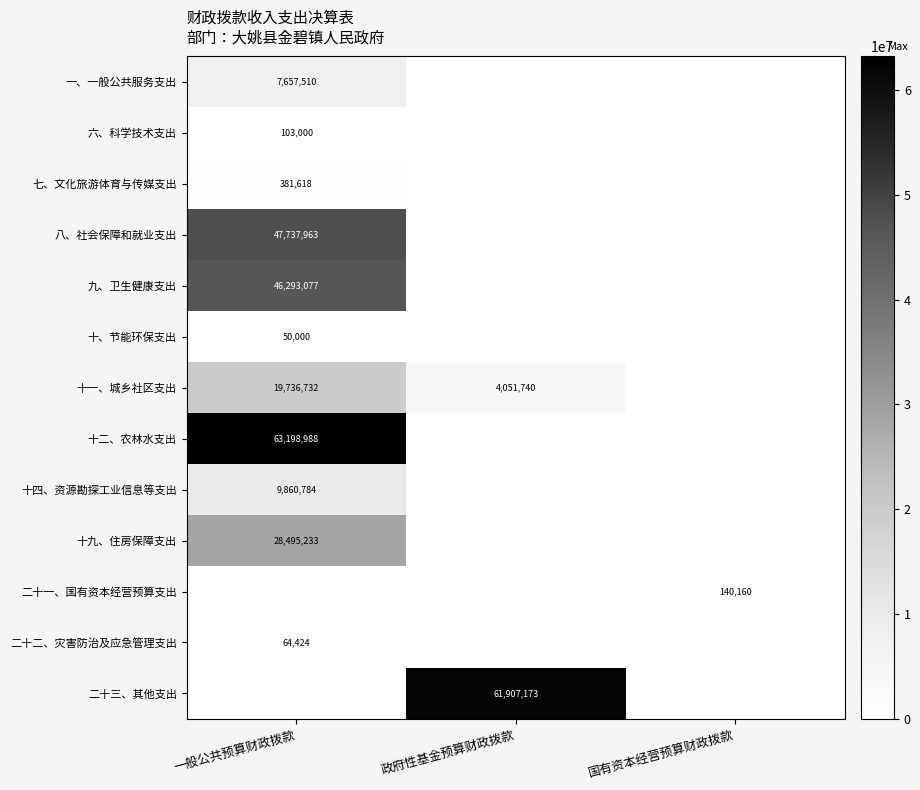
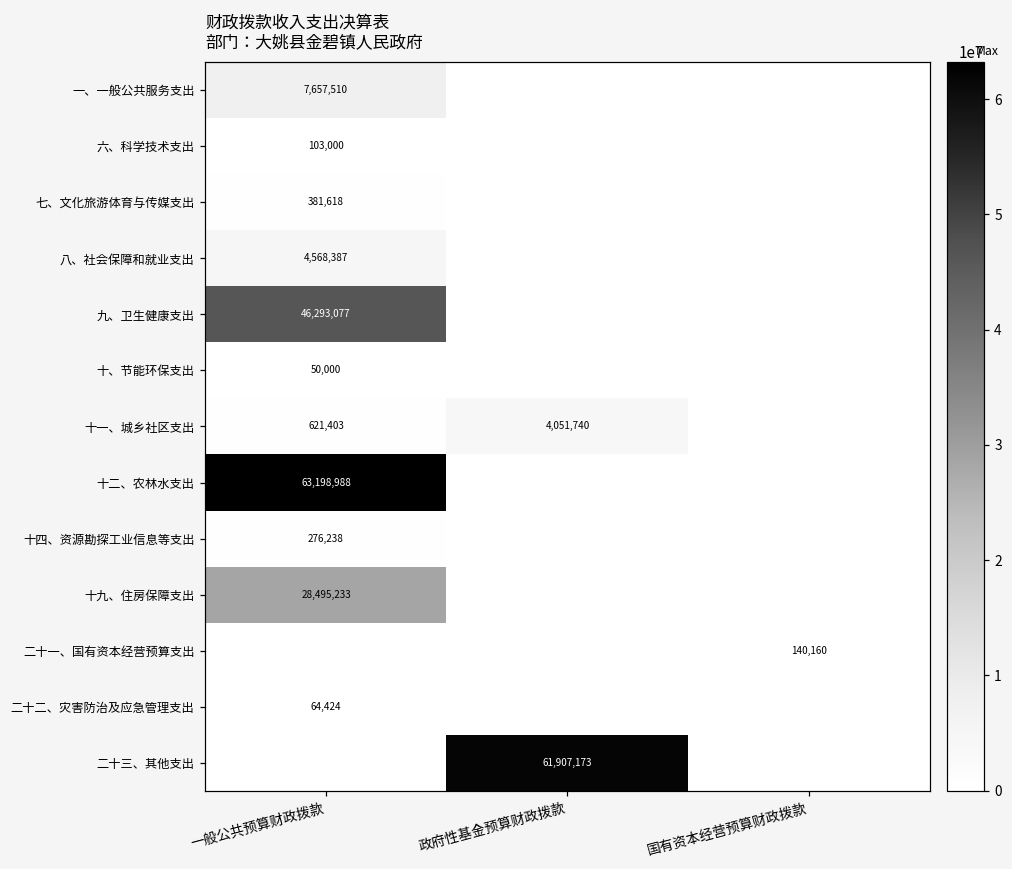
  {
    "一、一般公共服务支出": {
      "一般公共预算财政拨款": "7,657,510"
    },
    "六、科学技术支出": {
      "一般公共预算财政拨款": "103,000"
    },
    "七、文化旅游体育与传媒支出": {
      "一般公共预算财政拨款": "381,618"
    },
    "八、社会保障和就业支出": {
-     "一般公共预算财政拨款": "47,737,963"
+     "一般公共预算财政拨款": "4,568,387"
    },
    "九、卫生健康支出": {
      "一般公共预算财政拨款": "46,293,077"
    },
    "十、节能环保支出": {
      "一般公共预算财政拨款": "50,000"
    },
    "十一、城乡社区支出": {
-     "一般公共预算财政拨款": "19,736,732",
+     "一般公共预算财政拨款": "621,403",
      "政府性基金预算财政拨款": "4,051,740"
    },
    "十二、农林水支出": {
      "一般公共预算财政拨款": "63,198,988"
    },
    "十四、资源勘探工业信息等支出": {
-     "一般公共预算财政拨款": "9,860,784"
+     "一般公共预算财政拨款": "276,238"
    },
    "十九、住房保障支出": {
      "一般公共预算财政拨款": "28,495,233"
    },
    "二十一、国有资本经营预算支出": {
      "国有资本经营预算财政拨款": "140,160"
    },
    "二十二、灾害防治及应急管理支出": {
      "一般公共预算财政拨款": "64,424"
    },
    "二十三、其他支出": {
      "政府性基金预算财政拨款": "61,907,173"
    }
  }
